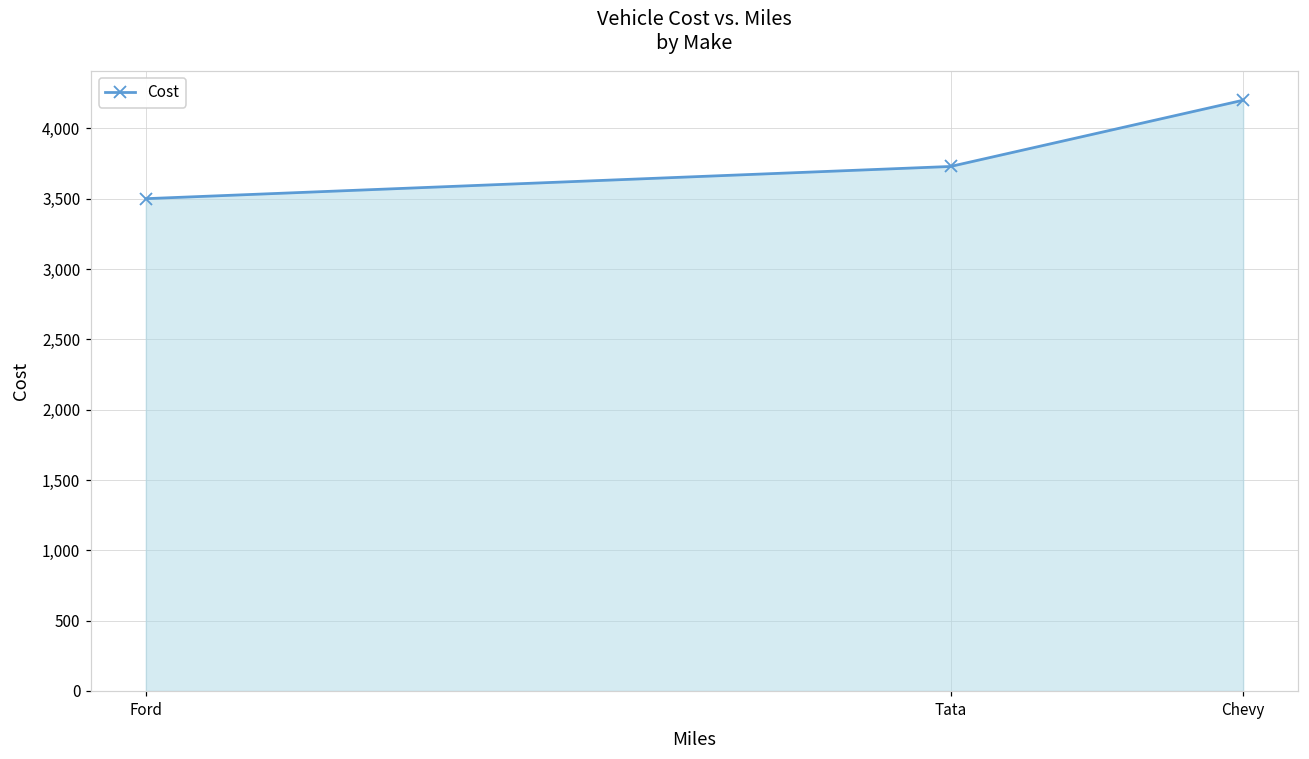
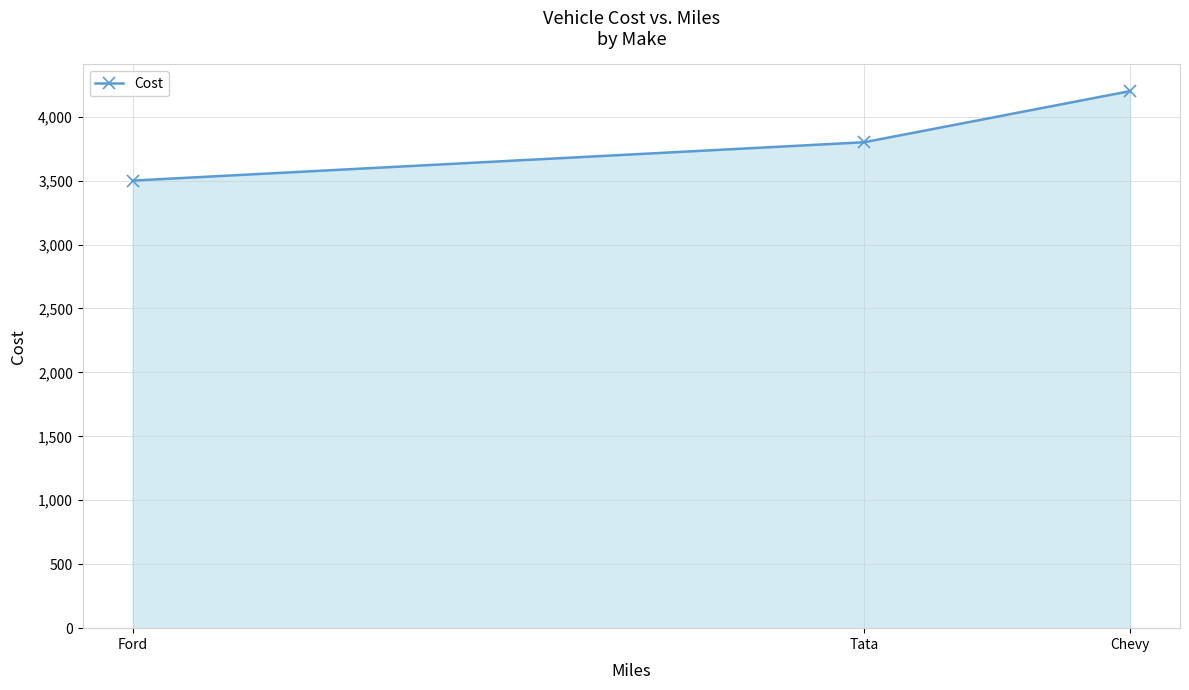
  {
    "Ford": "3,500",
-   "Tata": "3,730",
+   "Tata": "3,800",
    "Chevy": "4,200"
  }
